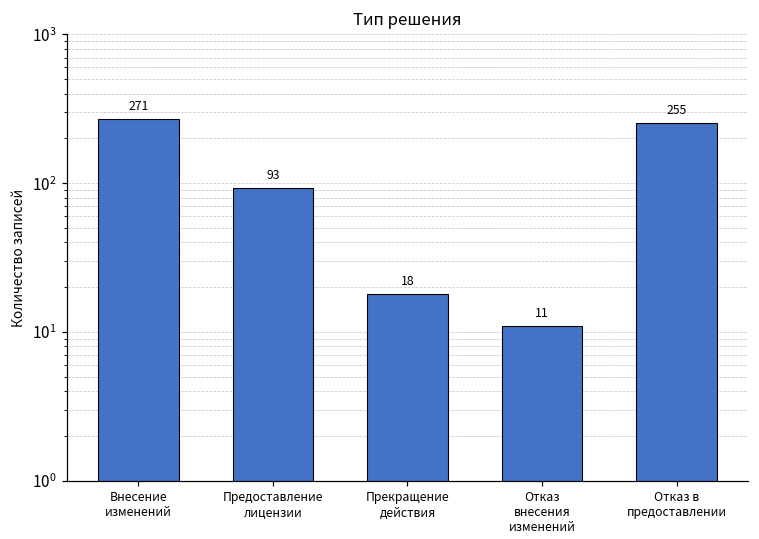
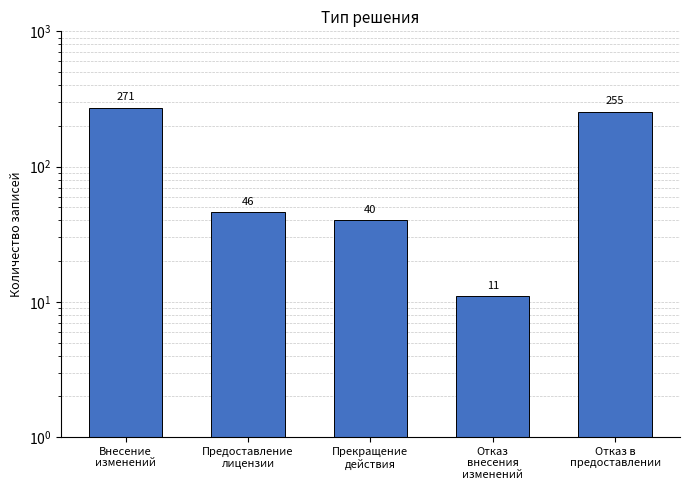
  {
    "Внесение изменений": 271,
-   "Предоставление лицензии": 93,
-   "Прекращение действия": 18,
+   "Предоставление лицензии": 46,
+   "Прекращение действия": 40,
    "Отказ внесения изменений": 11,
    "Отказ в предоставлении": 255
  }
